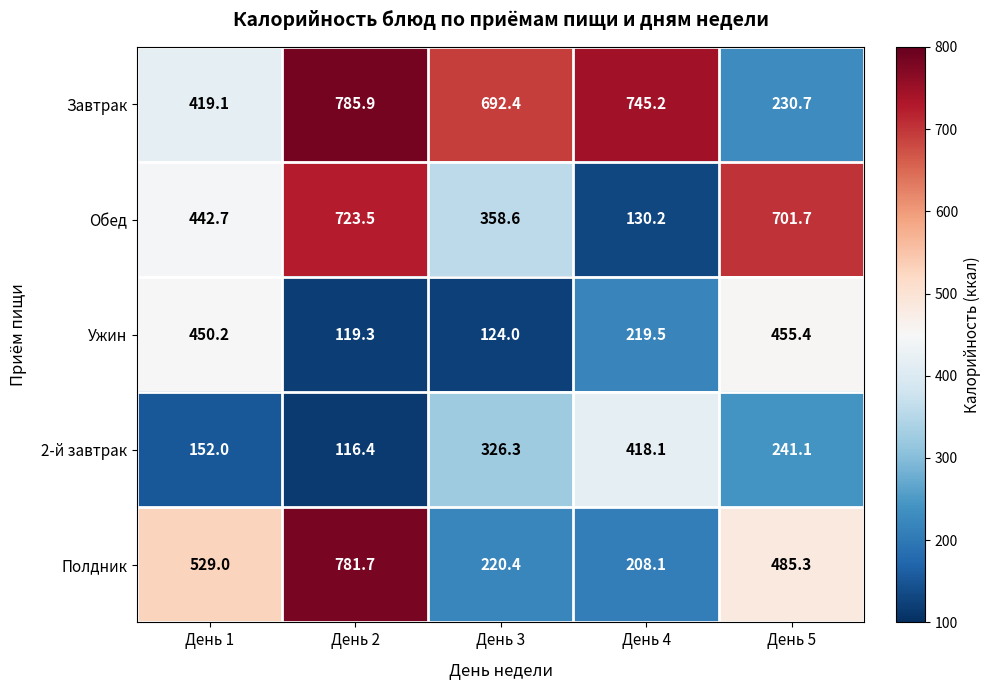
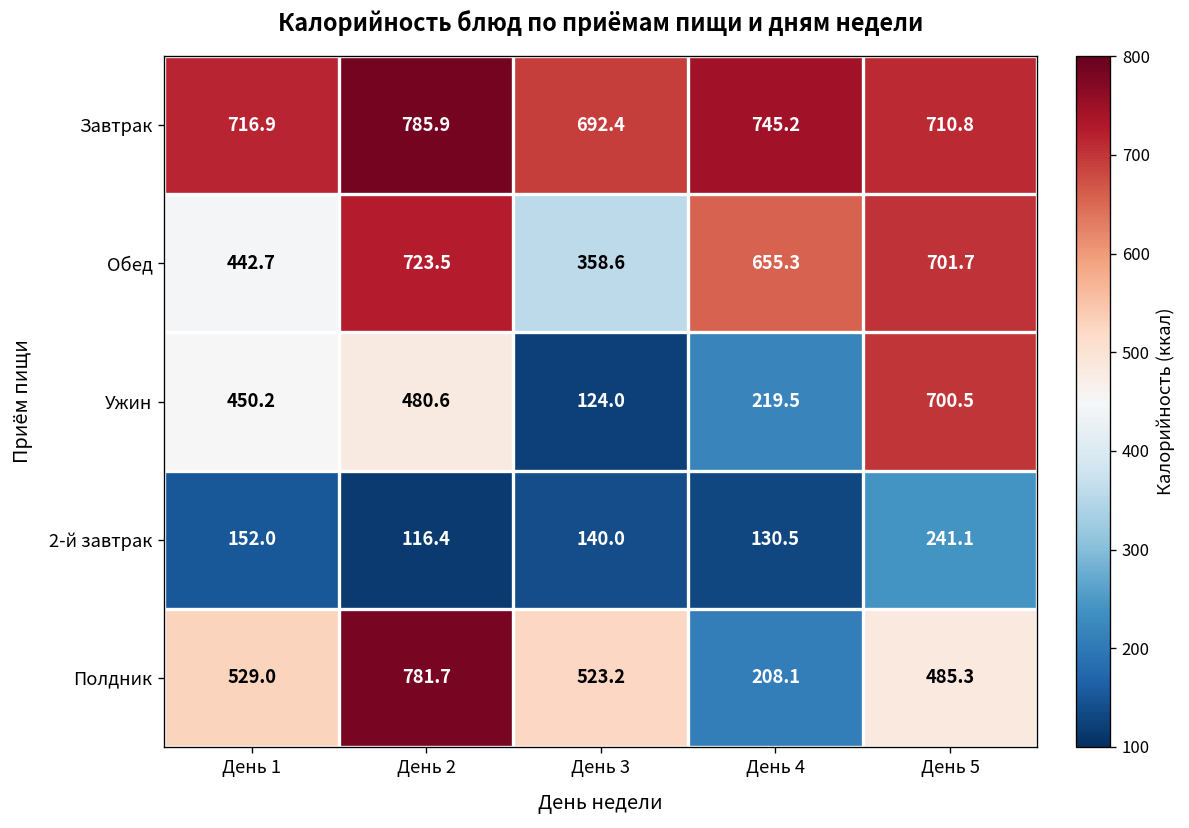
  {
    "Завтрак": {
-     "День 1": 419.1,
+     "День 1": 716.9,
      "День 2": 785.9,
      "День 3": 692.4,
      "День 4": 745.2,
-     "День 5": 230.7
+     "День 5": 710.8
    },
    "Обед": {
      "День 1": 442.7,
      "День 2": 723.5,
      "День 3": 358.6,
-     "День 4": 130.2,
+     "День 4": 655.3,
      "День 5": 701.7
    },
    "Ужин": {
      "День 1": 450.2,
-     "День 2": 119.3,
+     "День 2": 480.6,
      "День 3": 124.0,
      "День 4": 219.5,
-     "День 5": 455.4
+     "День 5": 700.5
    },
    "2-й завтрак": {
      "День 1": 152.0,
      "День 2": 116.4,
-     "День 3": 326.3,
-     "День 4": 418.1,
+     "День 3": 140.0,
+     "День 4": 130.5,
      "День 5": 241.1
    },
    "Полдник": {
      "День 1": 529.0,
      "День 2": 781.7,
-     "День 3": 220.4,
+     "День 3": 523.2,
      "День 4": 208.1,
      "День 5": 485.3
    }
  }
